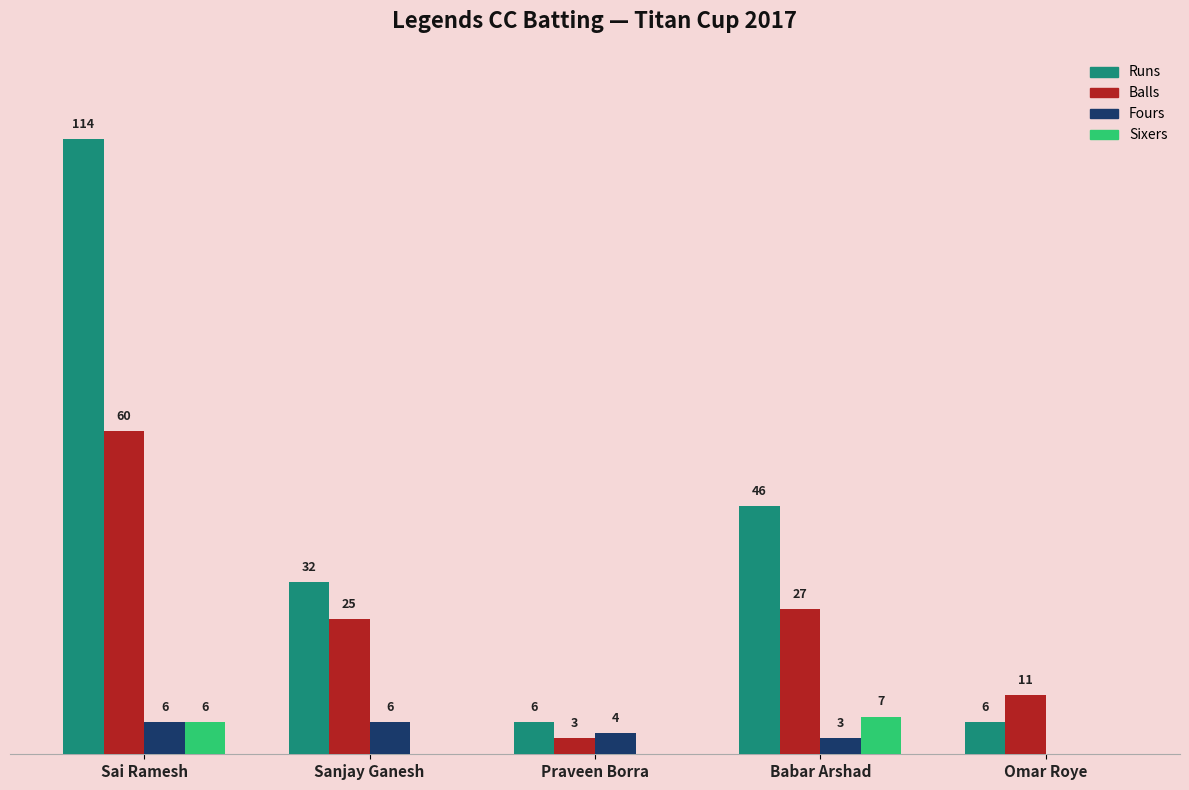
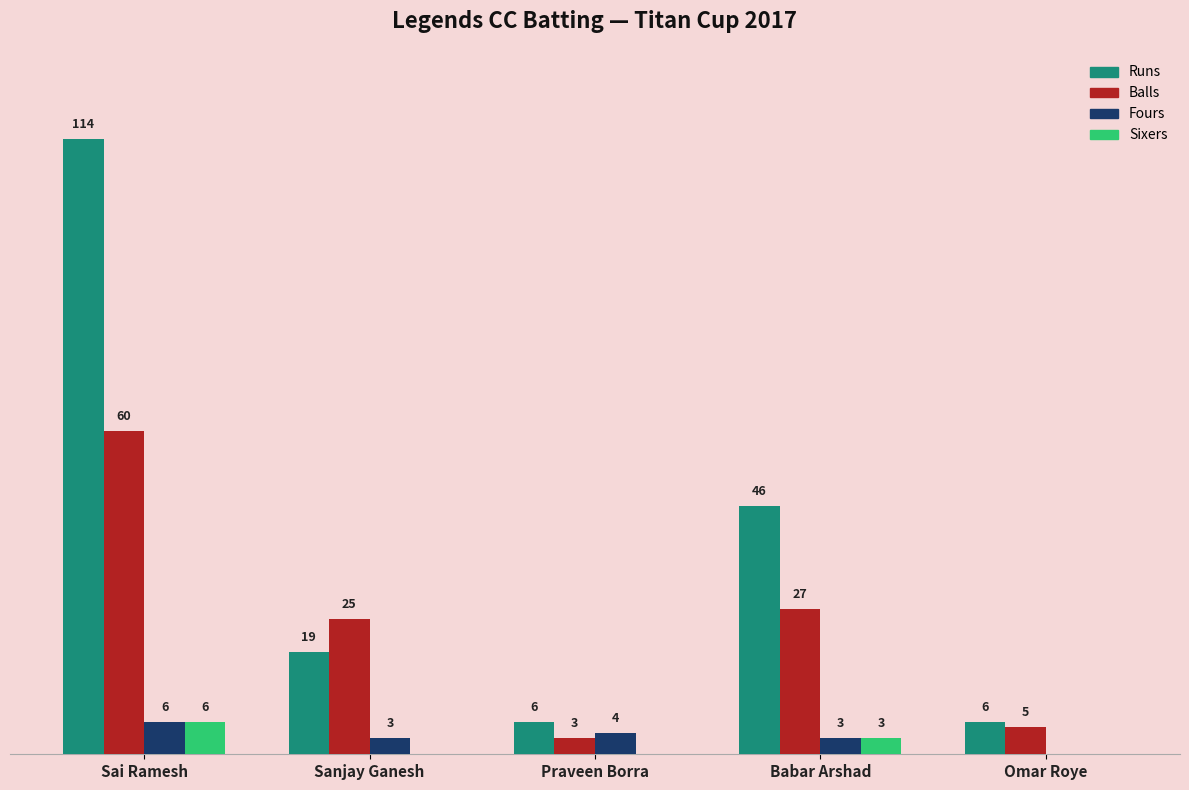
  {
    "Runs": {
      "Sai Ramesh": 114,
-     "Sanjay Ganesh": 32,
+     "Sanjay Ganesh": 19,
      "Praveen Borra": 6,
      "Babar Arshad": 46,
      "Omar Roye": 6
    },
    "Balls": {
      "Sai Ramesh": 60,
      "Sanjay Ganesh": 25,
      "Praveen Borra": 3,
      "Babar Arshad": 27,
-     "Omar Roye": 11
+     "Omar Roye": 5
    },
    "Fours": {
      "Sai Ramesh": 6,
-     "Sanjay Ganesh": 6,
+     "Sanjay Ganesh": 3,
      "Praveen Borra": 4,
      "Babar Arshad": 3
    },
    "Sixers": {
      "Sai Ramesh": 6,
-     "Babar Arshad": 7
+     "Babar Arshad": 3
    }
  }
